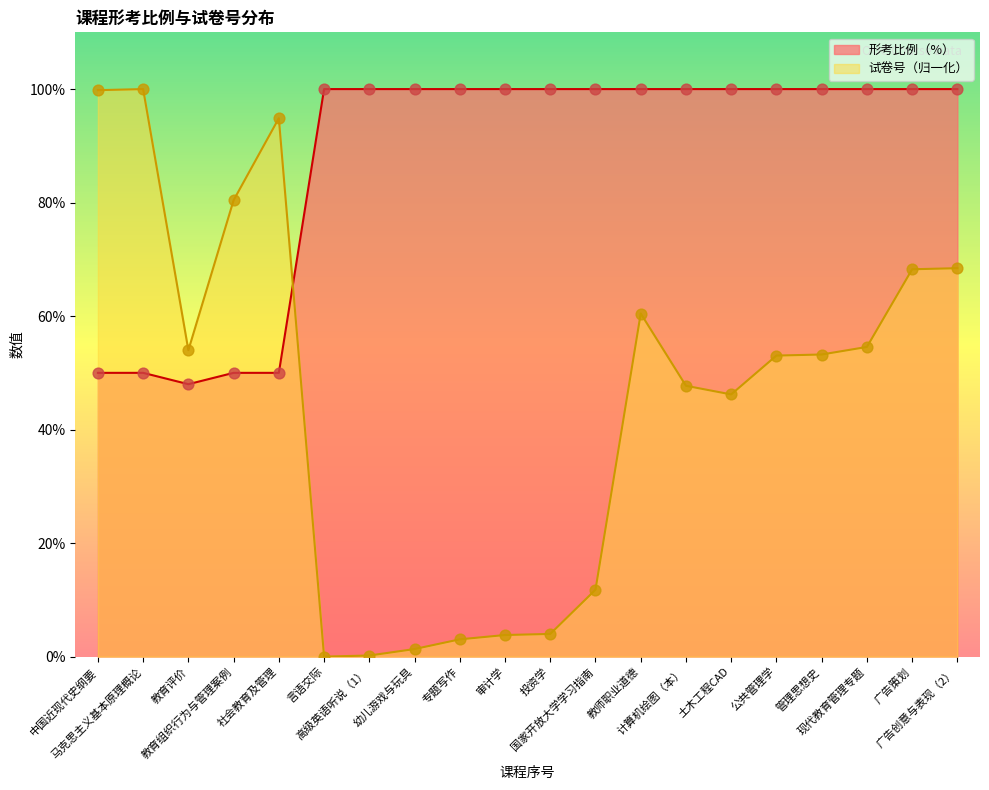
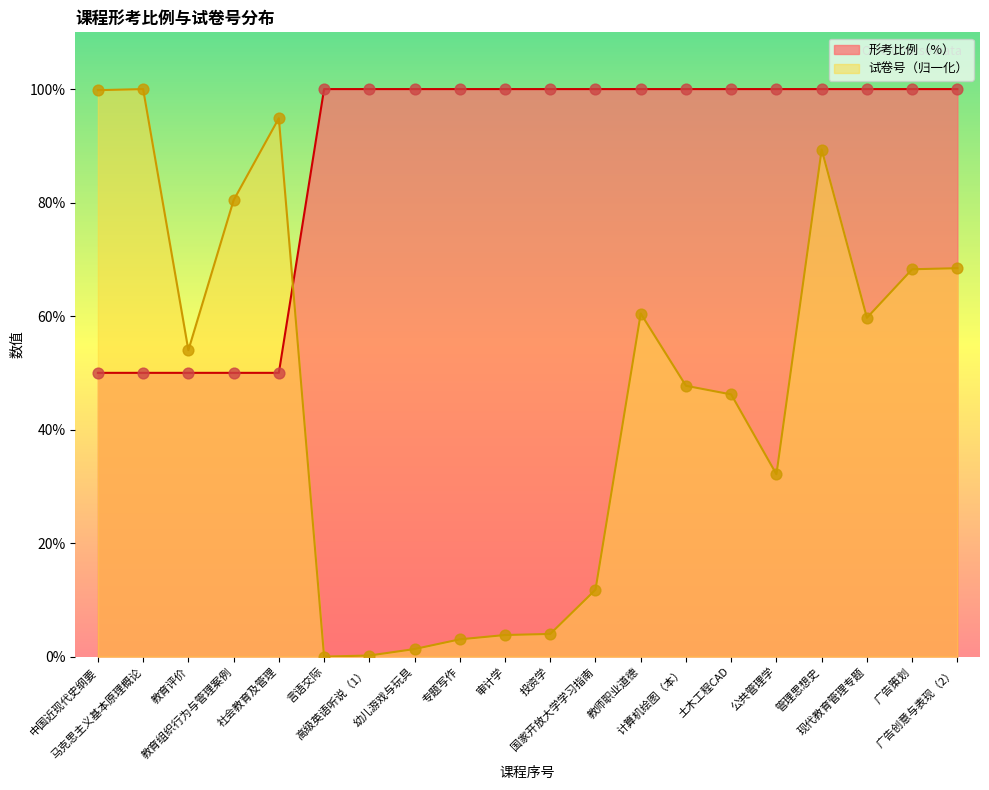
  {
    "形考比例（%）": {
      "中国近现代史纲要": "50%",
      "马克思主义基本原理概论": "50%",
-     "教育评价": "48%",
+     "教育评价": "50%",
      "教育组织行为与管理案例": "50%",
      "社会教育及管理": "50%",
      "言语交际": "100%",
      "高级英语听说（1）": "100%",
      "幼儿游戏与玩具": "100%",
      "专题写作": "100%",
      "审计学": "100%",
      "投资学": "100%",
      "国家开放大学学习指南": "100%",
      "教师职业道德": "100%",
      "计算机绘图（本）": "100%",
      "土木工程CAD": "100%",
      "公共管理学": "100%",
      "管理思想史": "100%",
      "现代教育管理专题": "100%",
      "广告策划": "100%",
      "广告创意与表现（2）": "100%"
    },
    "试卷号（归一化）": {
      "中国近现代史纲要": "100%",
      "马克思主义基本原理概论": "100%",
      "教育评价": "54%",
      "教育组织行为与管理案例": "80%",
      "社会教育及管理": "95%",
      "言语交际": "0%",
      "高级英语听说（1）": "0%",
      "幼儿游戏与玩具": "1%",
      "专题写作": "3%",
      "审计学": "4%",
      "投资学": "4%",
      "国家开放大学学习指南": "12%",
      "教师职业道德": "60%",
      "计算机绘图（本）": "48%",
      "土木工程CAD": "46%",
-     "公共管理学": "53%",
-     "管理思想史": "53%",
-     "现代教育管理专题": "55%",
+     "公共管理学": "32%",
+     "管理思想史": "89%",
+     "现代教育管理专题": "60%",
      "广告策划": "68%",
      "广告创意与表现（2）": "68%"
    }
  }
